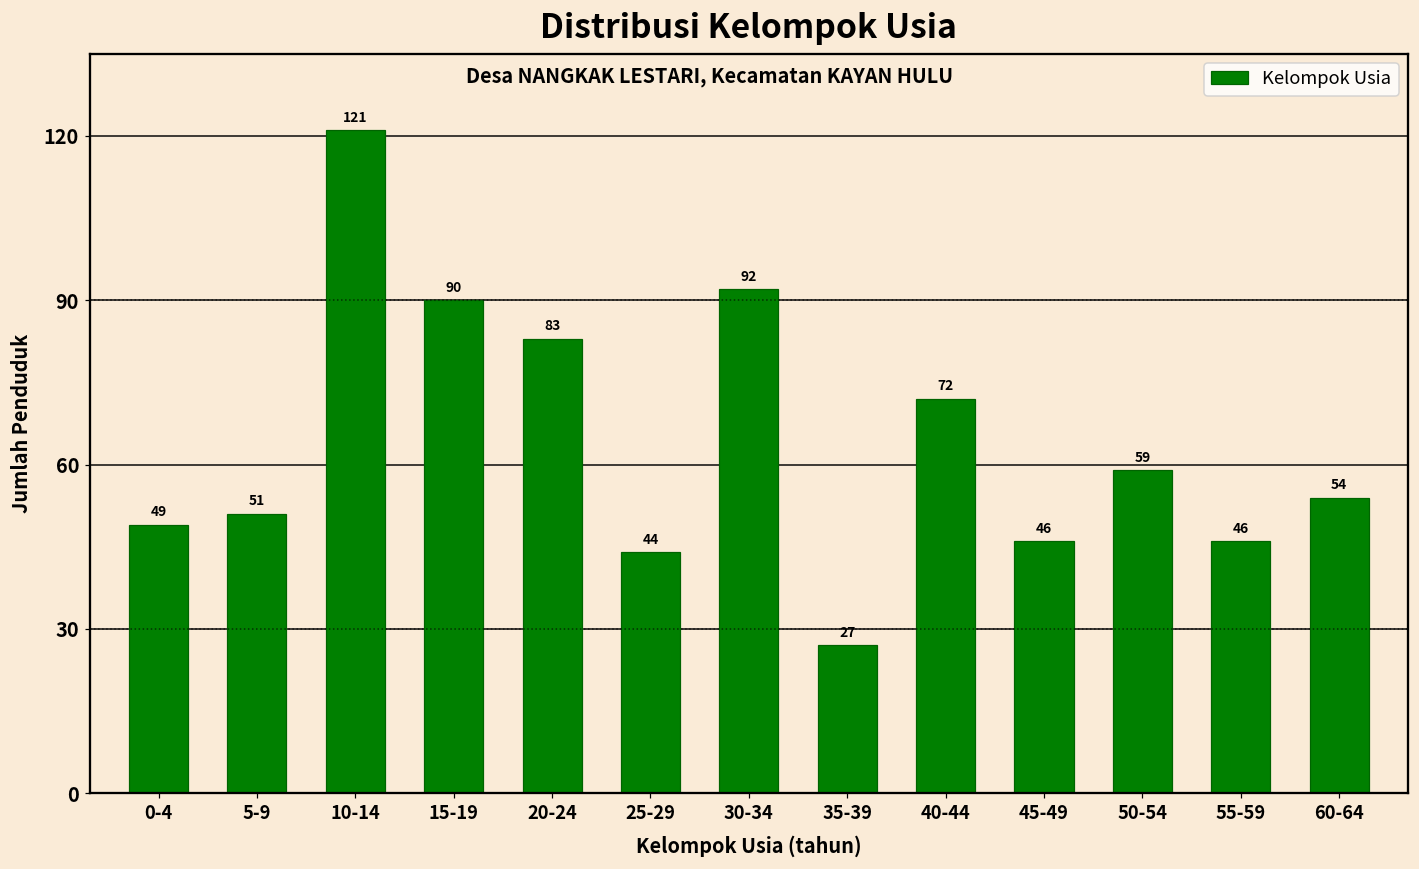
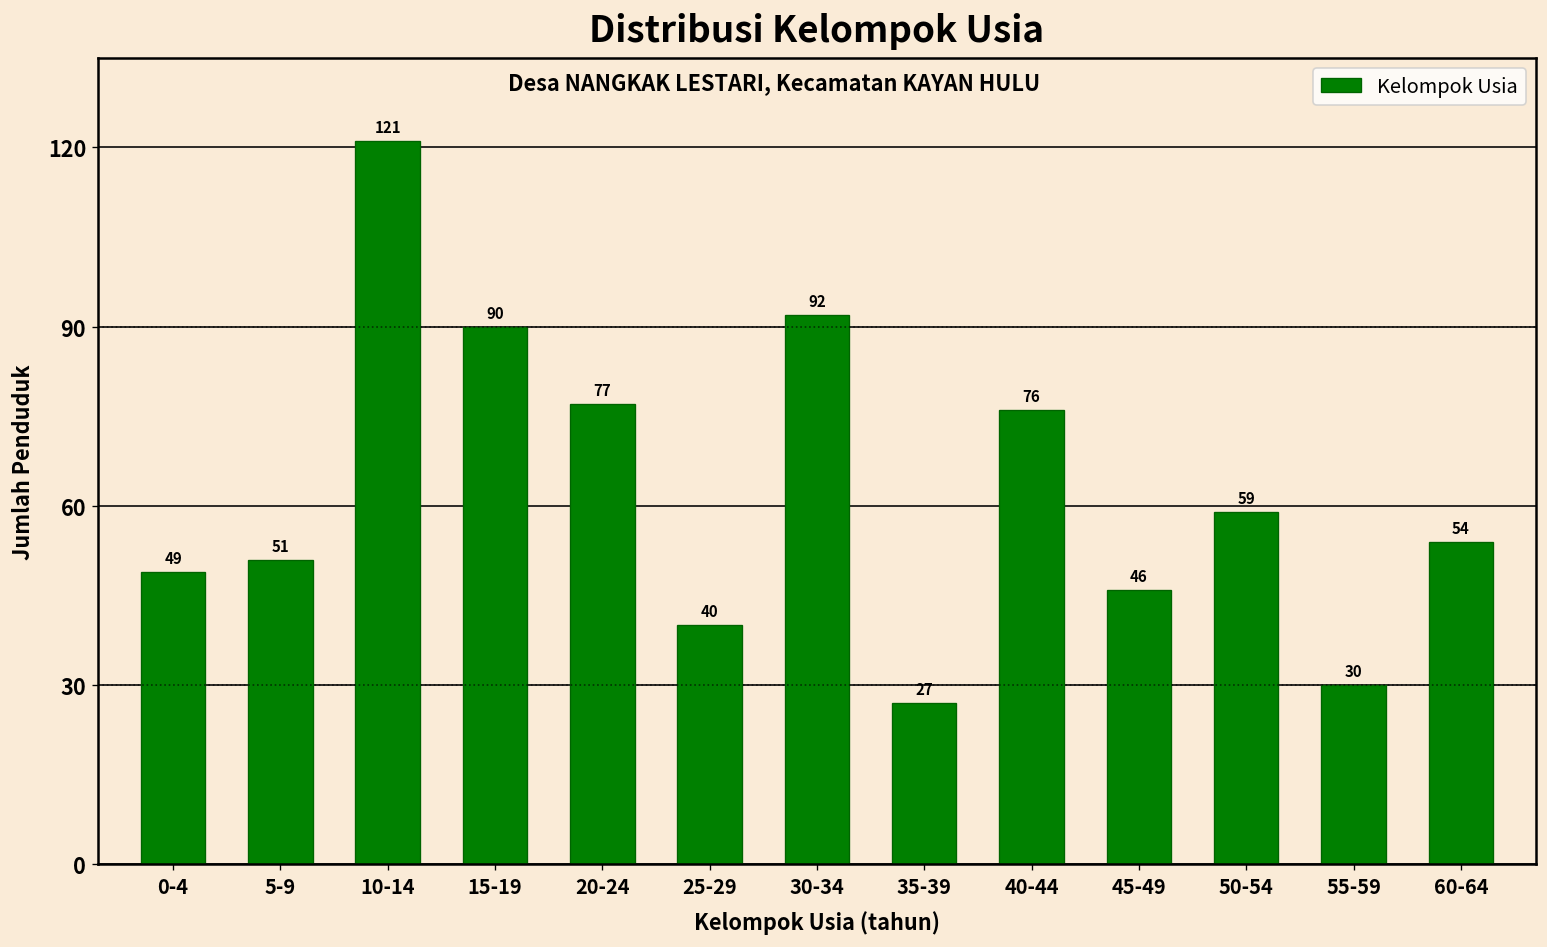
  {
    "0-4": 49,
    "5-9": 51,
    "10-14": 121,
    "15-19": 90,
-   "20-24": 83,
-   "25-29": 44,
+   "20-24": 77,
+   "25-29": 40,
    "30-34": 92,
    "35-39": 27,
-   "40-44": 72,
+   "40-44": 76,
    "45-49": 46,
    "50-54": 59,
-   "55-59": 46,
+   "55-59": 30,
    "60-64": 54
  }
